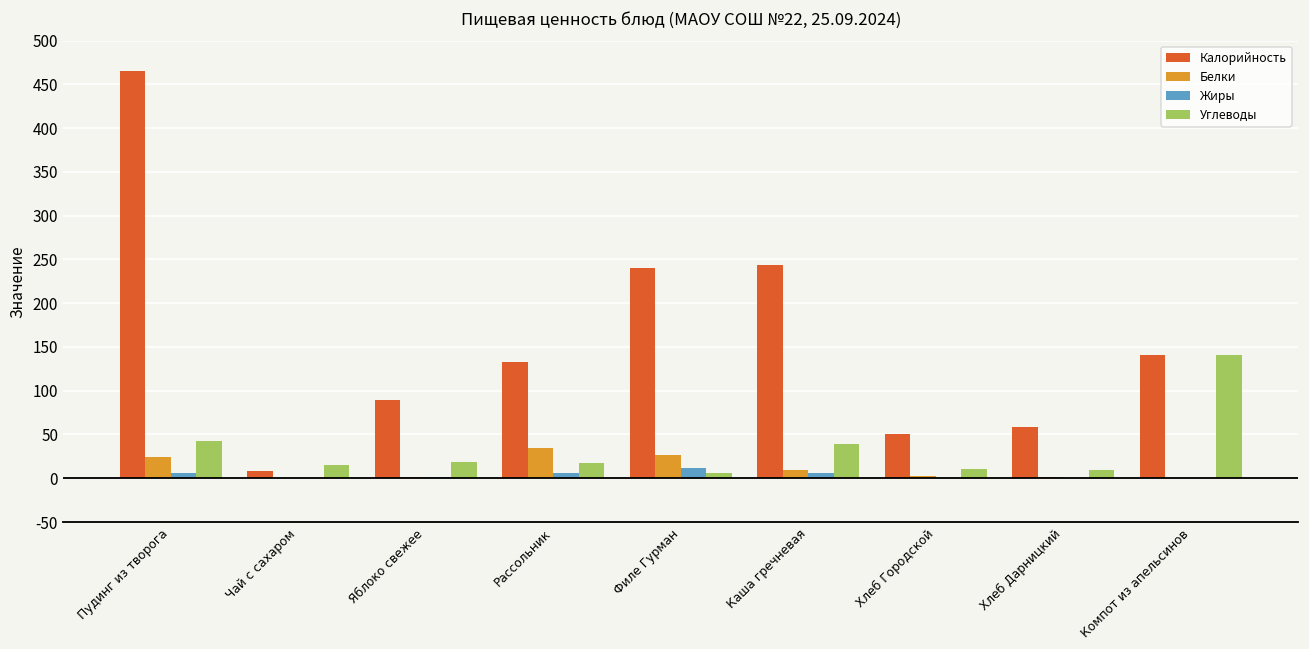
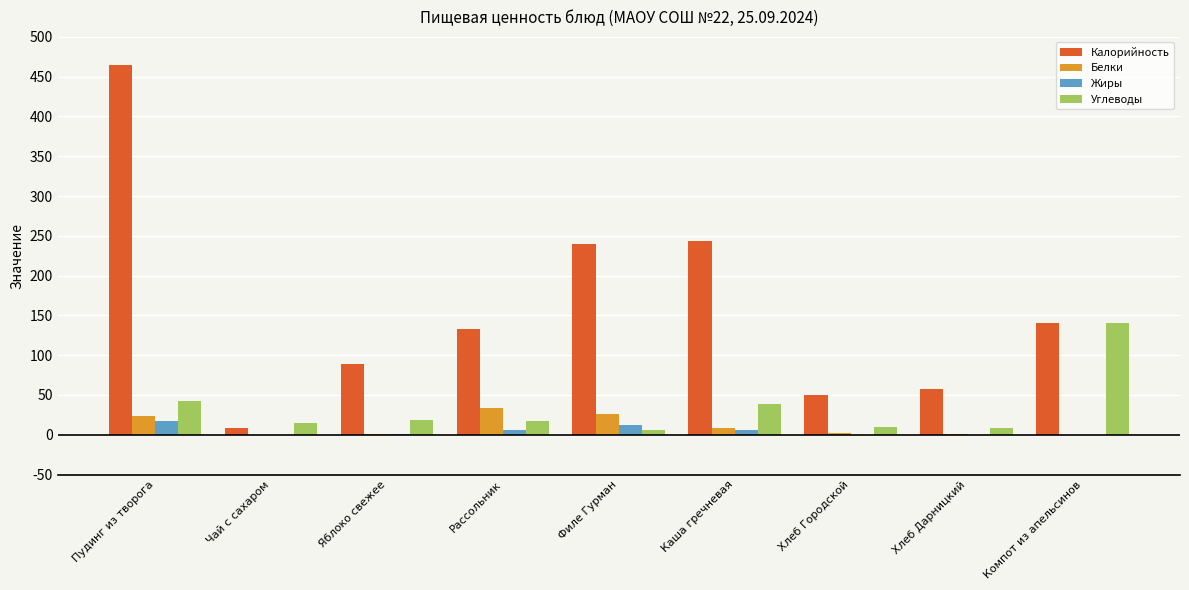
  {
    "Калорийность": {
      "Пудинг из творога": 470,
      "Чай с сахаром": 10,
      "Яблоко свежее": 90,
      "Рассольник": 130,
      "Филе Гурман": 240,
      "Каша гречневая": 240,
      "Хлеб Городской": 50,
      "Хлеб Дарницкий": 60,
      "Компот из апельсинов": 140
    },
    "Белки": {
      "Пудинг из творога": 20,
      "Чай с сахаром": 0,
      "Рассольник": 30,
      "Филе Гурман": 30,
      "Каша гречневая": 10,
      "Компот из апельсинов": 0
    },
    "Жиры": {
-     "Пудинг из творога": 10,
+     "Пудинг из творога": 20,
      "Чай с сахаром": 0,
      "Рассольник": 10,
      "Филе Гурман": 10,
      "Каша гречневая": 10,
      "Хлеб Городской": 0,
      "Хлеб Дарницкий": 0,
      "Компот из апельсинов": 0
    },
    "Углеводы": {
      "Пудинг из творога": 40,
      "Чай с сахаром": 20,
      "Яблоко свежее": 20,
      "Рассольник": 20,
      "Филе Гурман": 10,
      "Каша гречневая": 40,
      "Хлеб Городской": 10,
      "Хлеб Дарницкий": 10,
      "Компот из апельсинов": 140
    }
  }
